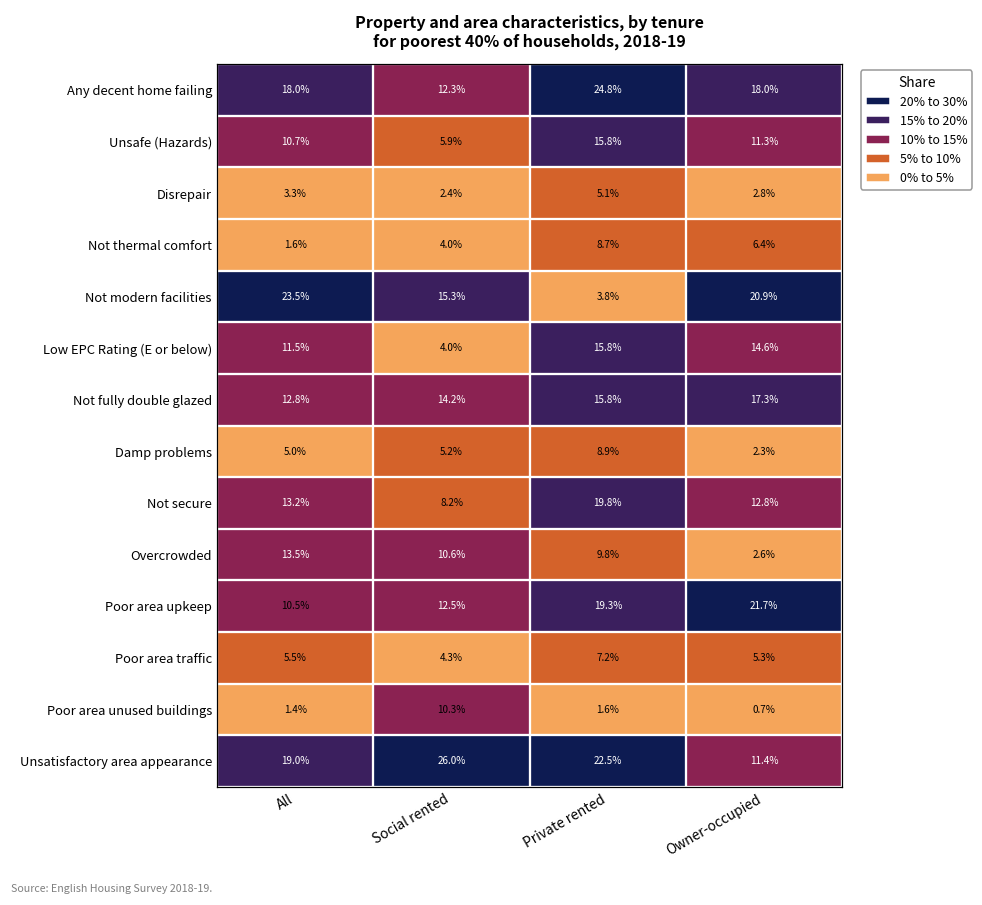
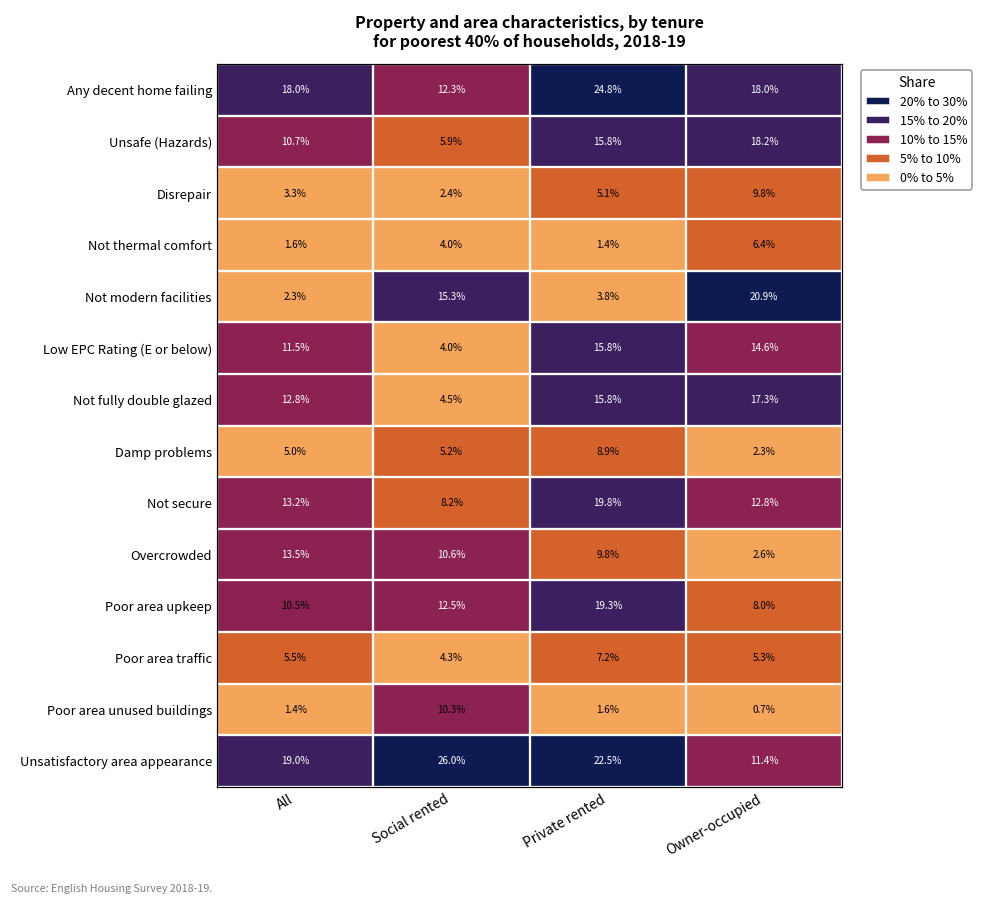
  {
    "Any decent home failing": {
      "All": "18.0%",
      "Social rented": "12.3%",
      "Private rented": "24.8%",
      "Owner-occupied": "18.0%"
    },
    "Unsafe (Hazards)": {
      "All": "10.7%",
      "Social rented": "5.9%",
      "Private rented": "15.8%",
-     "Owner-occupied": "11.3%"
+     "Owner-occupied": "18.2%"
    },
    "Disrepair": {
      "All": "3.3%",
      "Social rented": "2.4%",
      "Private rented": "5.1%",
-     "Owner-occupied": "2.8%"
+     "Owner-occupied": "9.8%"
    },
    "Not thermal comfort": {
      "All": "1.6%",
      "Social rented": "4.0%",
-     "Private rented": "8.7%",
+     "Private rented": "1.4%",
      "Owner-occupied": "6.4%"
    },
    "Not modern facilities": {
-     "All": "23.5%",
+     "All": "2.3%",
      "Social rented": "15.3%",
      "Private rented": "3.8%",
      "Owner-occupied": "20.9%"
    },
    "Low EPC Rating (E or below)": {
      "All": "11.5%",
      "Social rented": "4.0%",
      "Private rented": "15.8%",
      "Owner-occupied": "14.6%"
    },
    "Not fully double glazed": {
      "All": "12.8%",
-     "Social rented": "14.2%",
+     "Social rented": "4.5%",
      "Private rented": "15.8%",
      "Owner-occupied": "17.3%"
    },
    "Damp problems": {
      "All": "5.0%",
      "Social rented": "5.2%",
      "Private rented": "8.9%",
      "Owner-occupied": "2.3%"
    },
    "Not secure": {
      "All": "13.2%",
      "Social rented": "8.2%",
      "Private rented": "19.8%",
      "Owner-occupied": "12.8%"
    },
    "Overcrowded": {
      "All": "13.5%",
      "Social rented": "10.6%",
      "Private rented": "9.8%",
      "Owner-occupied": "2.6%"
    },
    "Poor area upkeep": {
      "All": "10.5%",
      "Social rented": "12.5%",
      "Private rented": "19.3%",
-     "Owner-occupied": "21.7%"
+     "Owner-occupied": "8.0%"
    },
    "Poor area traffic": {
      "All": "5.5%",
      "Social rented": "4.3%",
      "Private rented": "7.2%",
      "Owner-occupied": "5.3%"
    },
    "Poor area unused buildings": {
      "All": "1.4%",
      "Social rented": "10.3%",
      "Private rented": "1.6%",
      "Owner-occupied": "0.7%"
    },
    "Unsatisfactory area appearance": {
      "All": "19.0%",
      "Social rented": "26.0%",
      "Private rented": "22.5%",
      "Owner-occupied": "11.4%"
    }
  }
